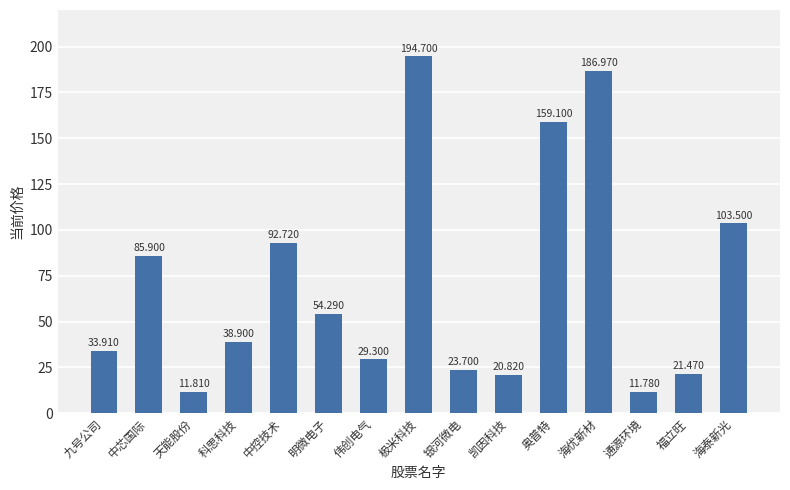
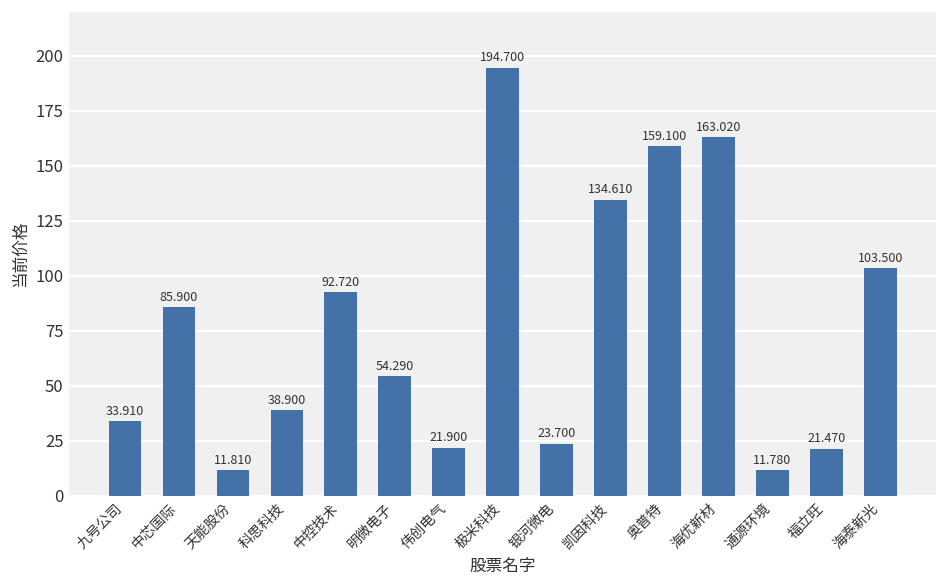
  {
    "九号公司": 33.910,
    "中芯国际": 85.900,
    "天能股份": 11.810,
    "科思科技": 38.900,
    "中控技术": 92.720,
    "明微电子": 54.290,
-   "伟创电气": 29.300,
+   "伟创电气": 21.900,
    "极米科技": 194.700,
    "银河微电": 23.700,
-   "凯因科技": 20.820,
+   "凯因科技": 134.610,
    "奥普特": 159.100,
-   "海优新材": 186.970,
+   "海优新材": 163.020,
    "通源环境": 11.780,
    "福立旺": 21.470,
    "海泰新光": 103.500
  }
